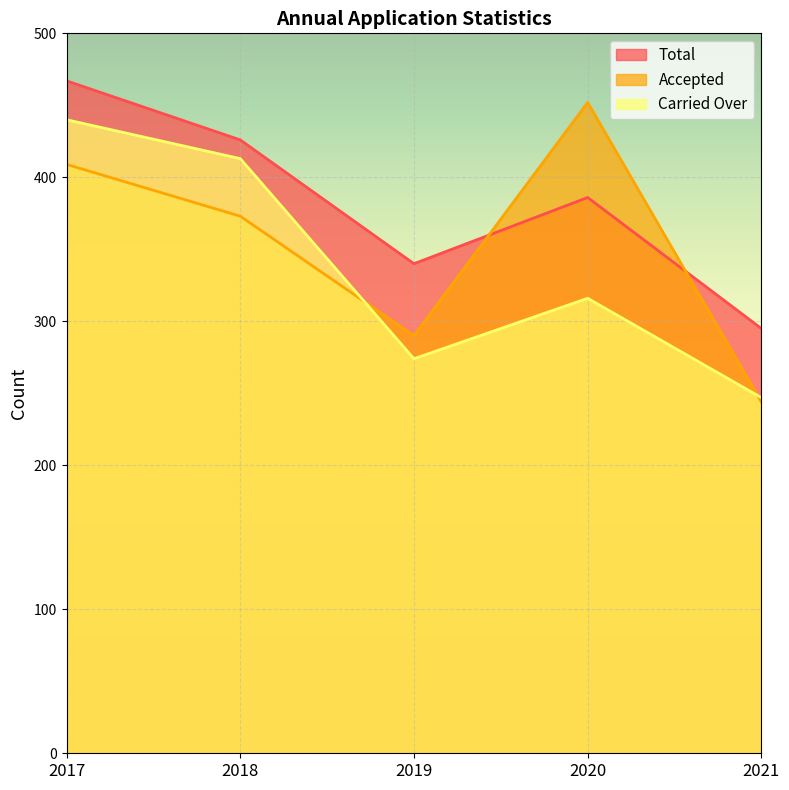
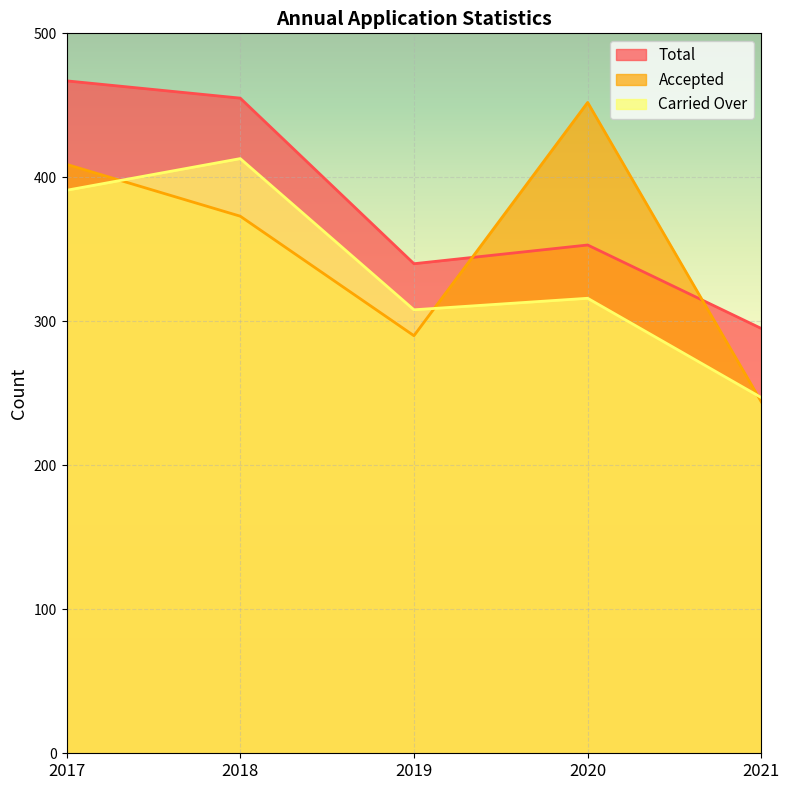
  {
    "Total": {
      "2017": 467,
-     "2018": 426,
+     "2018": 455,
      "2019": 340,
-     "2020": 386,
+     "2020": 353,
      "2021": 295
    },
    "Accepted": {
      "2017": 409,
      "2018": 373,
      "2019": 290,
      "2020": 452,
      "2021": 244
    },
    "Carried Over": {
-     "2017": 440,
+     "2017": 391,
      "2018": 413,
-     "2019": 274,
+     "2019": 308,
      "2020": 316,
      "2021": 247
    }
  }
